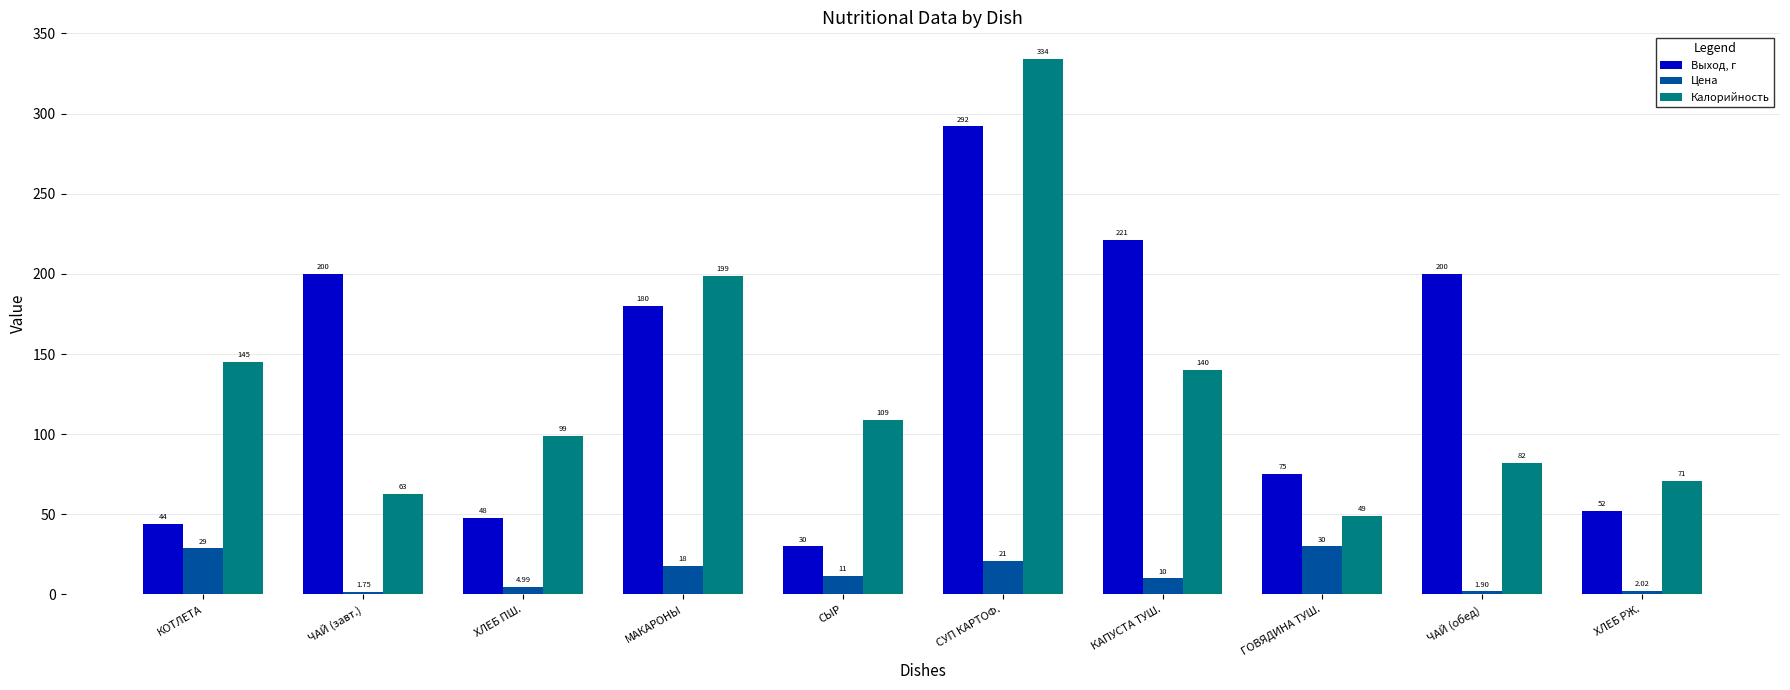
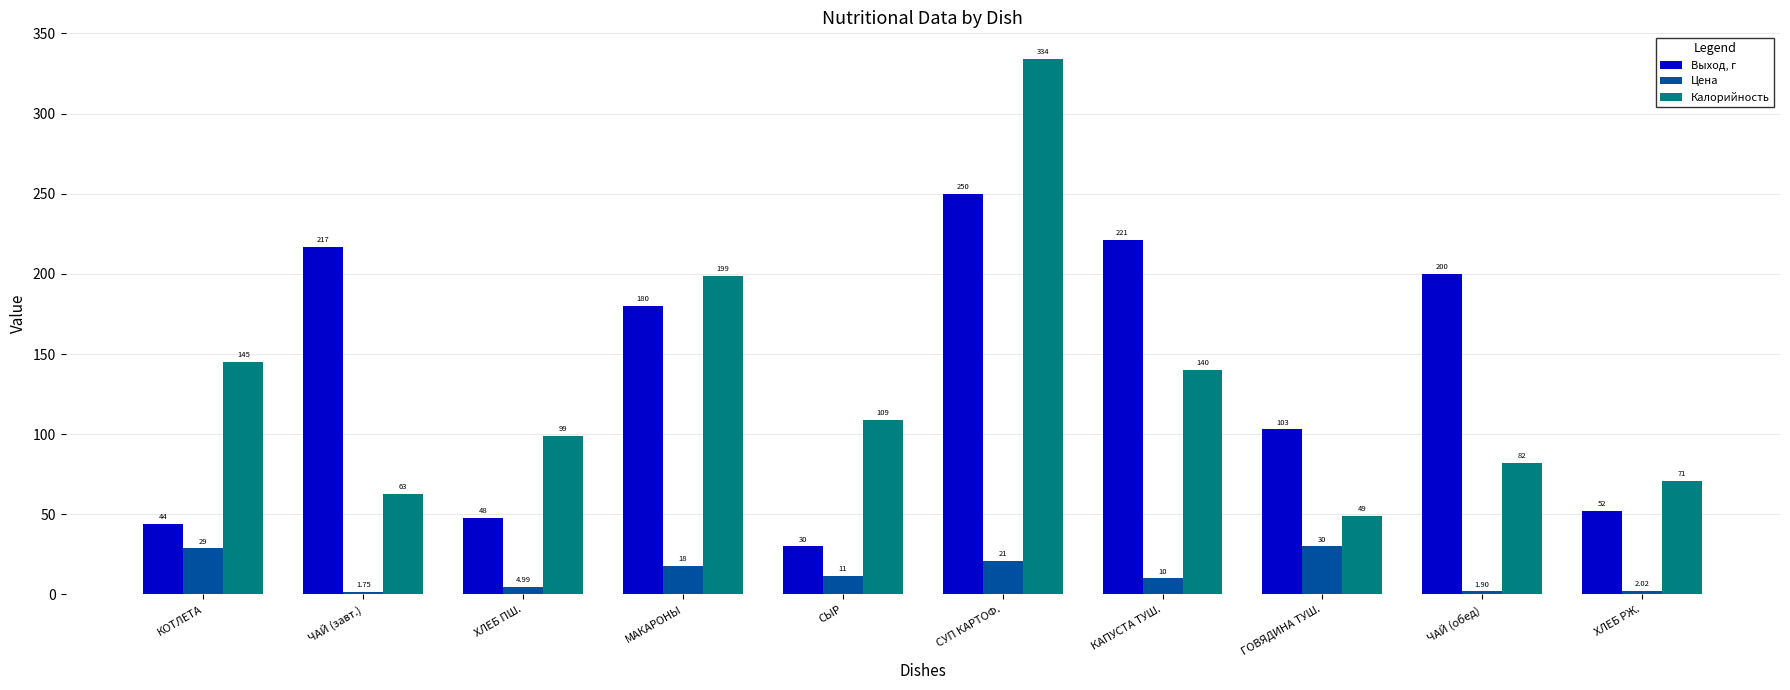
  {
    "Выход, г": {
      "КОТЛЕТА": 44,
-     "ЧАЙ (завт.)": 200,
+     "ЧАЙ (завт.)": 217,
      "ХЛЕБ ПШ.": 48,
      "МАКАРОНЫ": 180,
      "СЫР": 30,
-     "СУП КАРТОФ.": 292,
+     "СУП КАРТОФ.": 250,
      "КАПУСТА ТУШ.": 221,
-     "ГОВЯДИНА ТУШ.": 75,
+     "ГОВЯДИНА ТУШ.": 103,
      "ЧАЙ (обед)": 200,
      "ХЛЕБ РЖ.": 52
    }
  }
